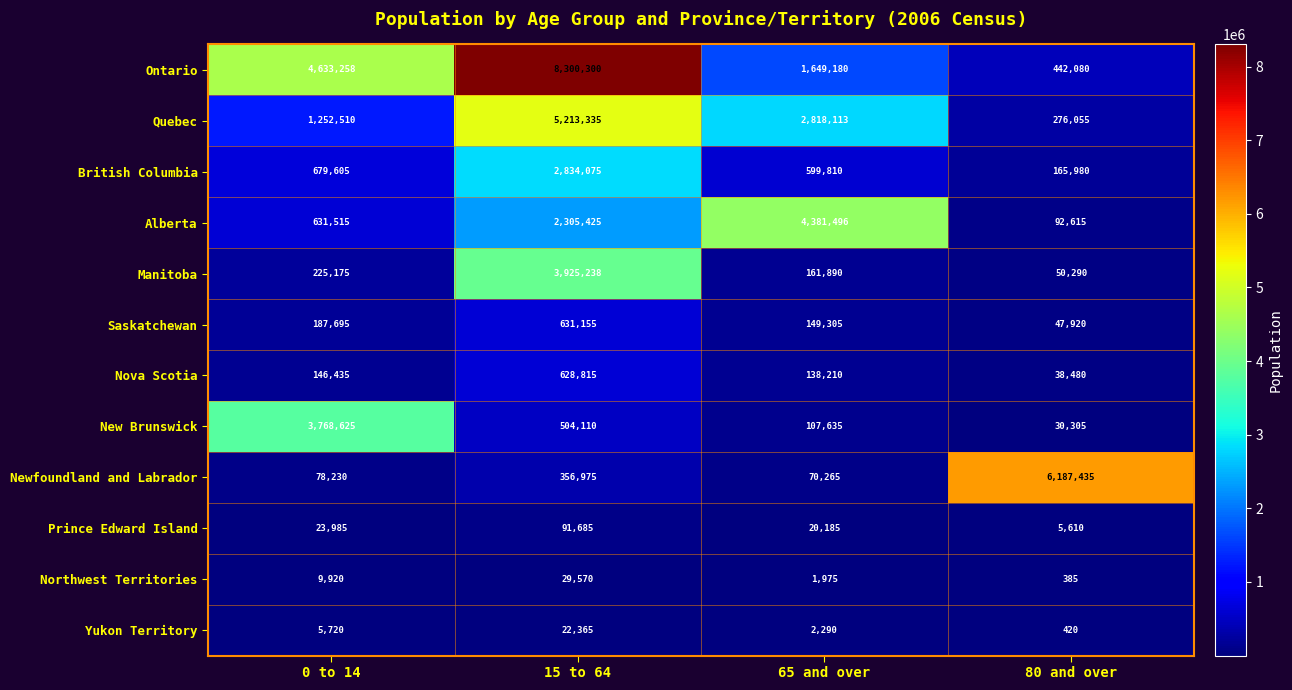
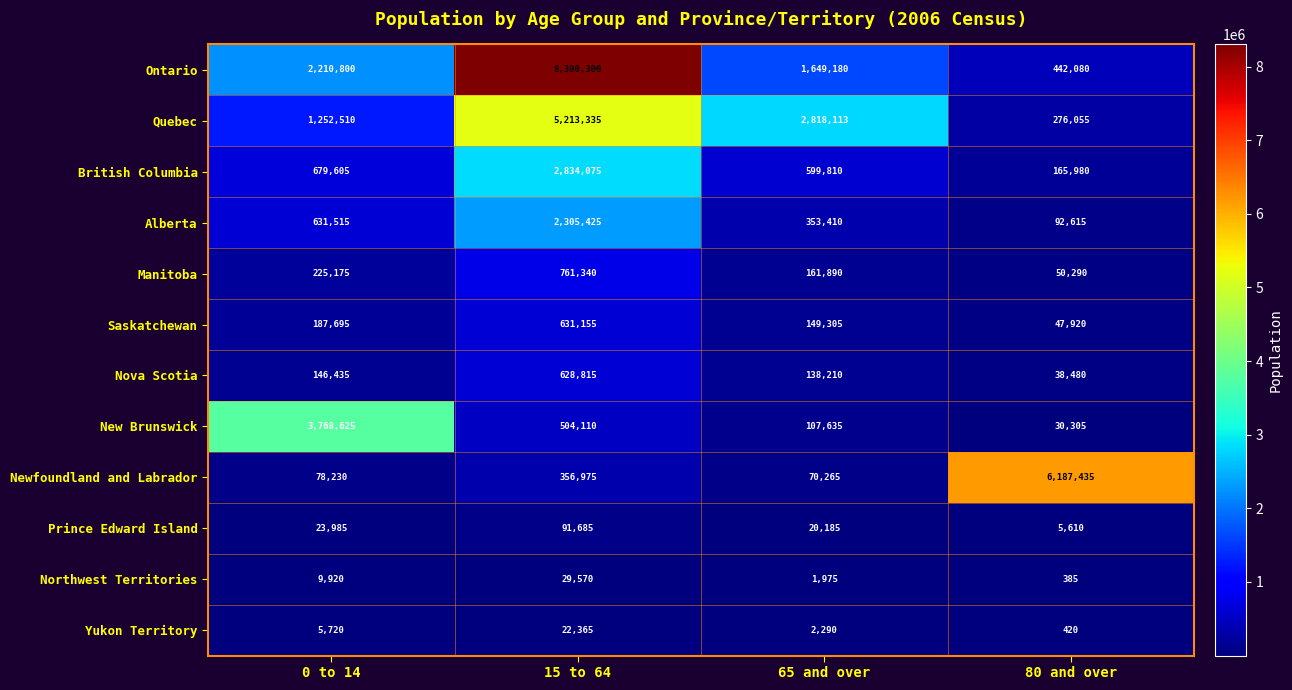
  {
    "Ontario": {
-     "0 to 14": "4,633,258",
+     "0 to 14": "2,210,800",
      "15 to 64": "8,300,300",
      "65 and over": "1,649,180",
      "80 and over": "442,080"
    },
    "Quebec": {
      "0 to 14": "1,252,510",
      "15 to 64": "5,213,335",
      "65 and over": "2,818,113",
      "80 and over": "276,055"
    },
    "British Columbia": {
      "0 to 14": "679,605",
      "15 to 64": "2,834,075",
      "65 and over": "599,810",
      "80 and over": "165,980"
    },
    "Alberta": {
      "0 to 14": "631,515",
      "15 to 64": "2,305,425",
-     "65 and over": "4,381,496",
+     "65 and over": "353,410",
      "80 and over": "92,615"
    },
    "Manitoba": {
      "0 to 14": "225,175",
-     "15 to 64": "3,925,238",
+     "15 to 64": "761,340",
      "65 and over": "161,890",
      "80 and over": "50,290"
    },
    "Saskatchewan": {
      "0 to 14": "187,695",
      "15 to 64": "631,155",
      "65 and over": "149,305",
      "80 and over": "47,920"
    },
    "Nova Scotia": {
      "0 to 14": "146,435",
      "15 to 64": "628,815",
      "65 and over": "138,210",
      "80 and over": "38,480"
    },
    "New Brunswick": {
      "0 to 14": "3,768,625",
      "15 to 64": "504,110",
      "65 and over": "107,635",
      "80 and over": "30,305"
    },
    "Newfoundland and Labrador": {
      "0 to 14": "78,230",
      "15 to 64": "356,975",
      "65 and over": "70,265",
      "80 and over": "6,187,435"
    },
    "Prince Edward Island": {
      "0 to 14": "23,985",
      "15 to 64": "91,685",
      "65 and over": "20,185",
      "80 and over": "5,610"
    },
    "Northwest Territories": {
      "0 to 14": "9,920",
      "15 to 64": "29,570",
      "65 and over": "1,975",
      "80 and over": "385"
    },
    "Yukon Territory": {
      "0 to 14": "5,720",
      "15 to 64": "22,365",
      "65 and over": "2,290",
      "80 and over": "420"
    }
  }
